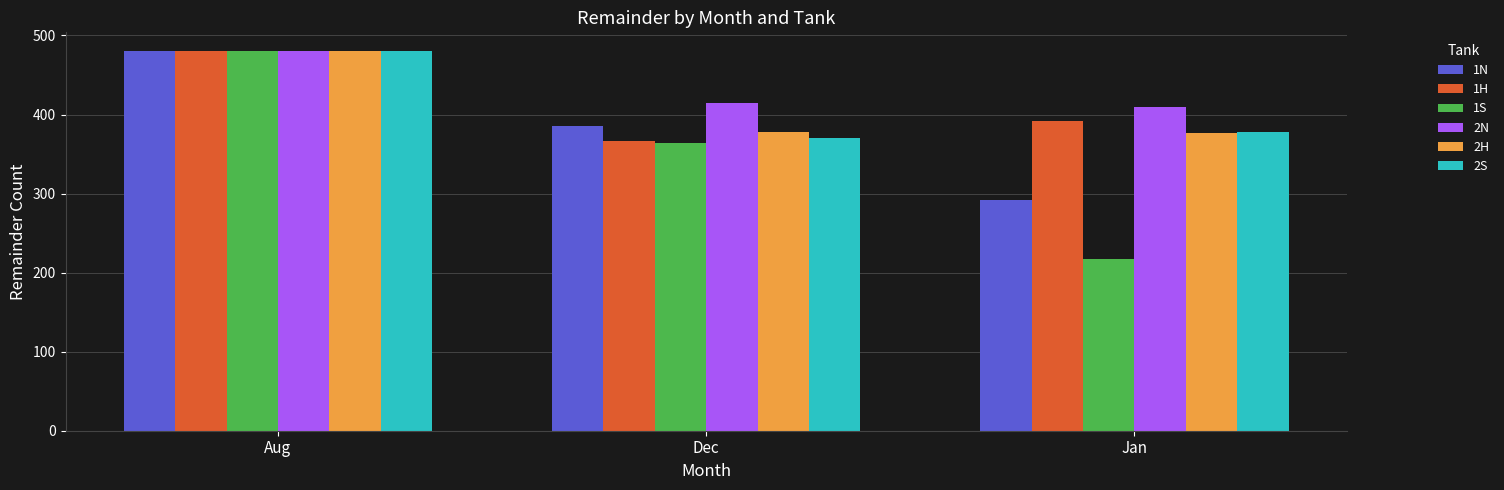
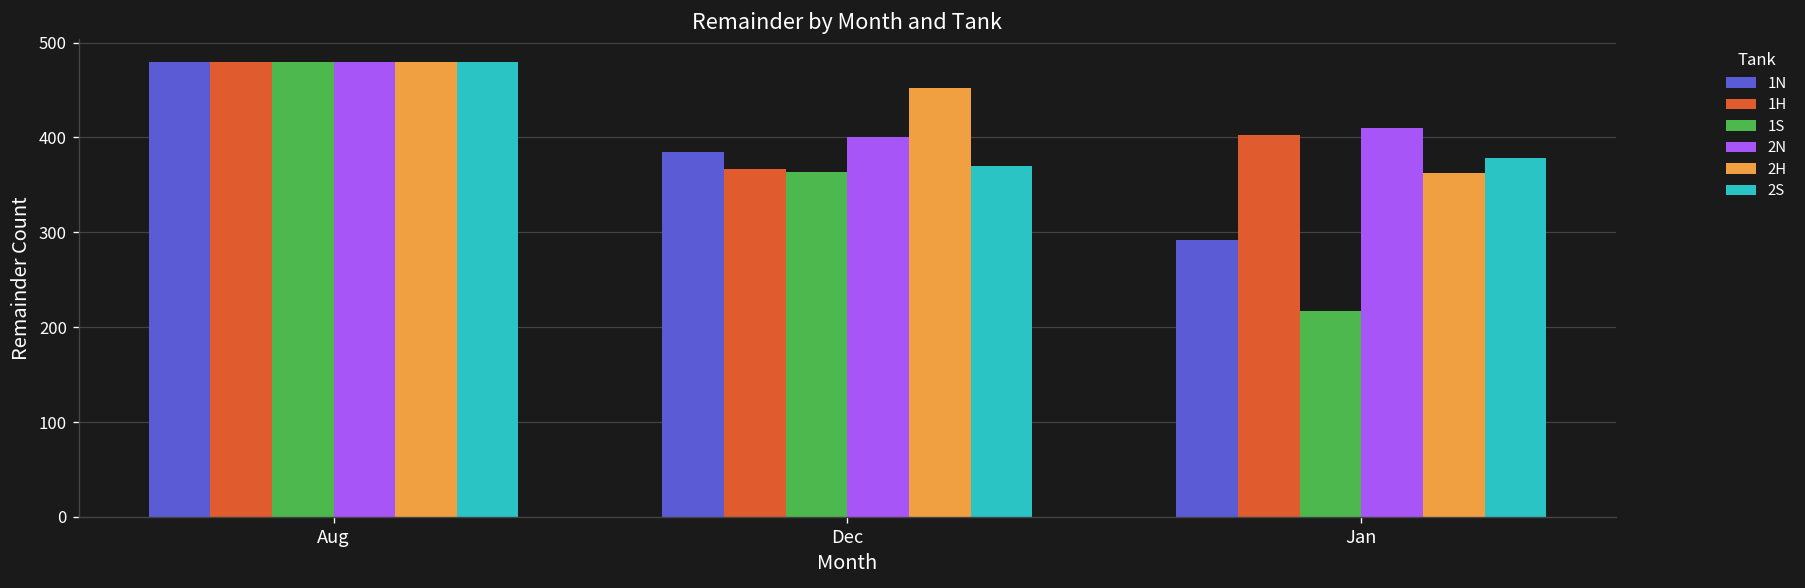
  {
    "1N": {
      "Aug": 480,
      "Dec": 390,
      "Jan": 290
    },
    "1H": {
      "Aug": 480,
      "Dec": 370,
-     "Jan": 390
+     "Jan": 400
    },
    "1S": {
      "Aug": 480,
      "Dec": 360,
      "Jan": 220
    },
    "2N": {
      "Aug": 480,
-     "Dec": 420,
+     "Dec": 400,
      "Jan": 410
    },
    "2H": {
      "Aug": 480,
-     "Dec": 380,
-     "Jan": 380
+     "Dec": 450,
+     "Jan": 360
    },
    "2S": {
      "Aug": 480,
      "Dec": 370,
      "Jan": 380
    }
  }
